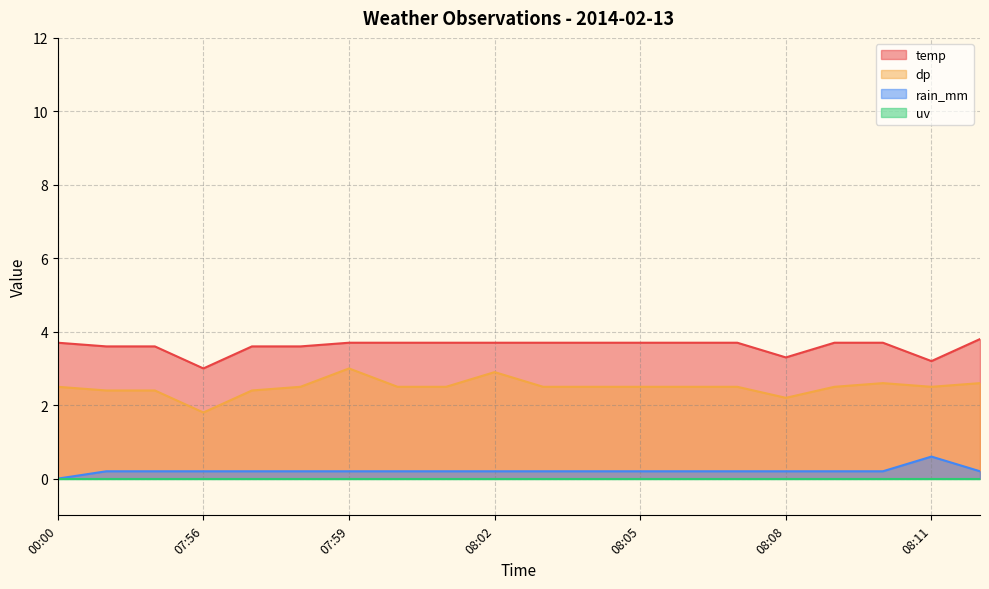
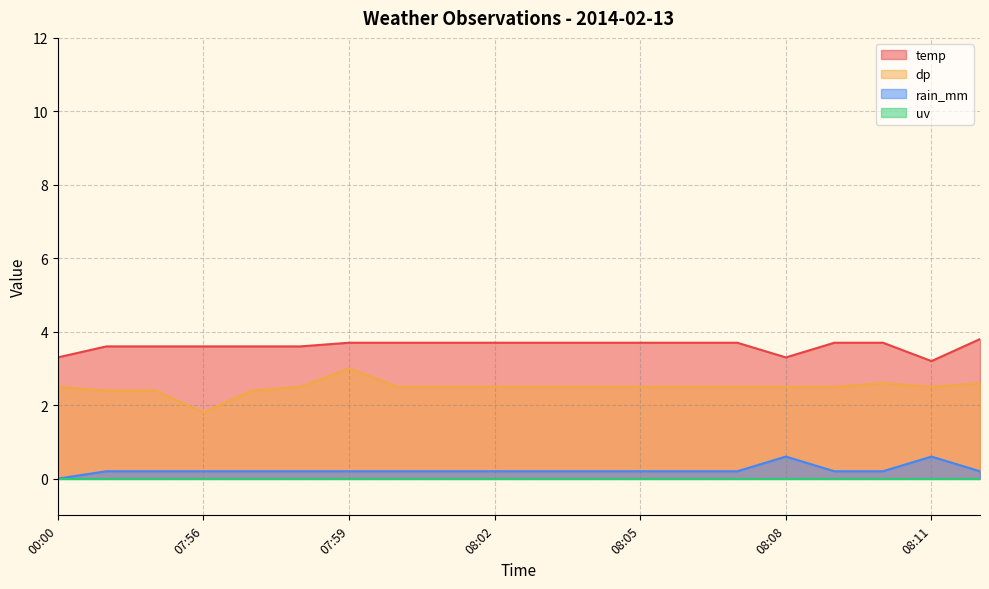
  {
    "temp": {
-     "00:00": 3.7,
-     "07:56": 3.0,
+     "00:00": 3.3,
+     "07:56": 3.6,
      "07:59": 3.7,
      "08:02": 3.7,
      "08:05": 3.7,
      "08:08": 3.3,
      "08:11": 3.2
    },
    "dp": {
      "00:00": 2.5,
      "07:56": 1.8,
      "07:59": 3.0,
-     "08:02": 2.9,
+     "08:02": 2.5,
      "08:05": 2.5,
-     "08:08": 2.2,
+     "08:08": 2.5,
      "08:11": 2.5
    },
    "rain_mm": {
      "07:56": 0.2,
      "07:59": 0.2,
      "08:02": 0.2,
      "08:05": 0.2,
-     "08:08": 0.2,
+     "08:08": 0.6,
      "08:11": 0.6
    },
    "uv": {
      "07:56": 0.0,
      "07:59": 0.0,
      "08:02": 0.0,
      "08:05": 0.0,
      "08:08": 0.0,
      "08:11": 0.0
    }
  }
